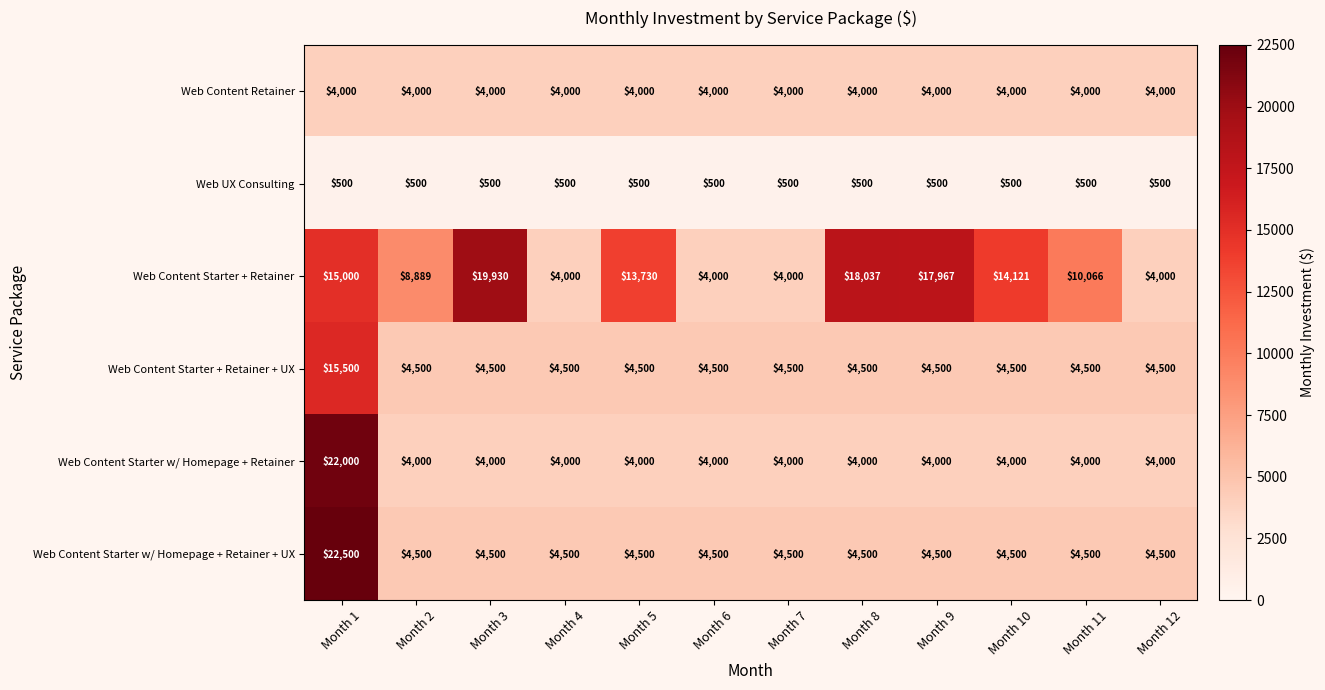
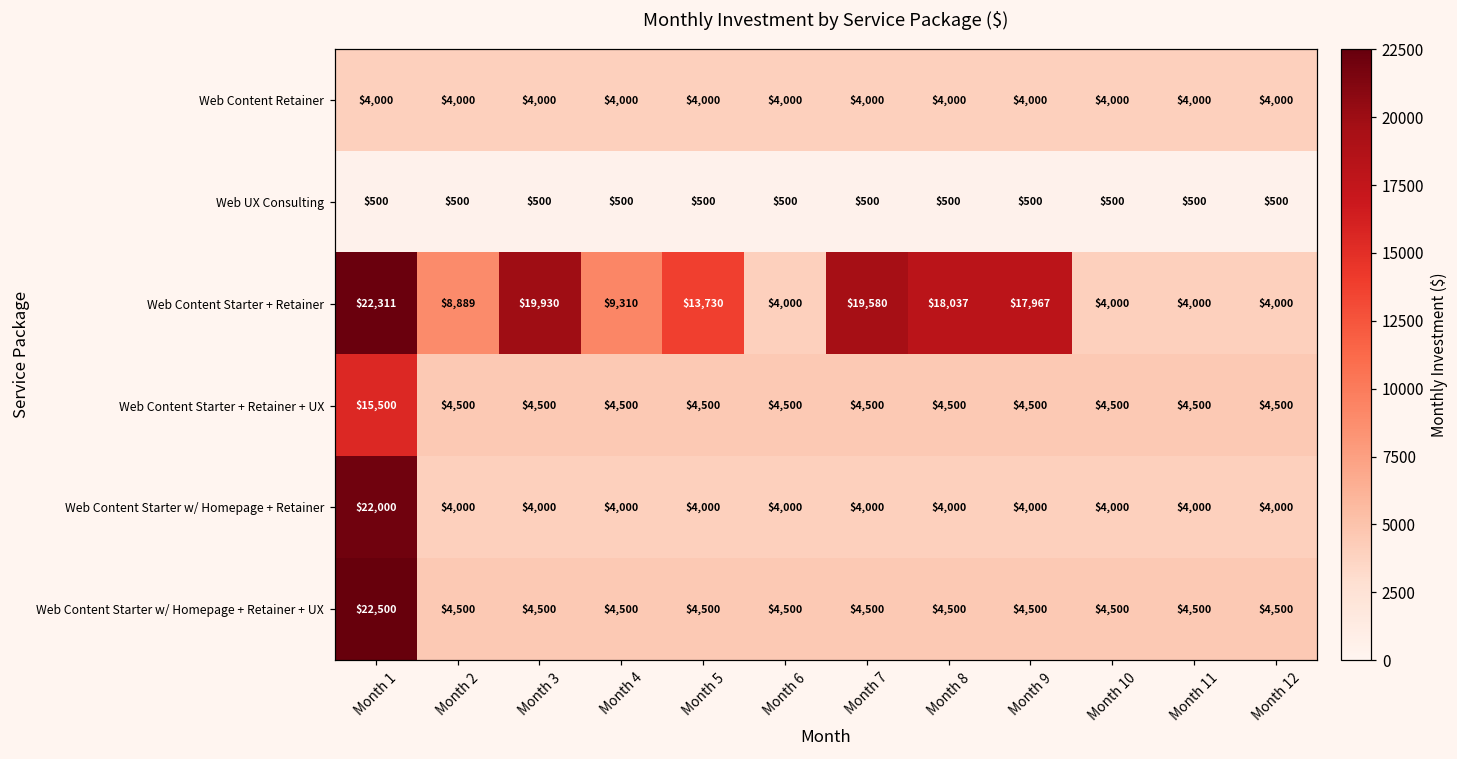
  {
    "Web Content Retainer": {
      "Month 1": "$4,000",
      "Month 2": "$4,000",
      "Month 3": "$4,000",
      "Month 4": "$4,000",
      "Month 5": "$4,000",
      "Month 6": "$4,000",
      "Month 7": "$4,000",
      "Month 8": "$4,000",
      "Month 9": "$4,000",
      "Month 10": "$4,000",
      "Month 11": "$4,000",
      "Month 12": "$4,000"
    },
    "Web UX Consulting": {
      "Month 1": "$500",
      "Month 2": "$500",
      "Month 3": "$500",
      "Month 4": "$500",
      "Month 5": "$500",
      "Month 6": "$500",
      "Month 7": "$500",
      "Month 8": "$500",
      "Month 9": "$500",
      "Month 10": "$500",
      "Month 11": "$500",
      "Month 12": "$500"
    },
    "Web Content Starter + Retainer": {
-     "Month 1": "$15,000",
+     "Month 1": "$22,311",
      "Month 2": "$8,889",
      "Month 3": "$19,930",
-     "Month 4": "$4,000",
+     "Month 4": "$9,310",
      "Month 5": "$13,730",
      "Month 6": "$4,000",
-     "Month 7": "$4,000",
+     "Month 7": "$19,580",
      "Month 8": "$18,037",
      "Month 9": "$17,967",
-     "Month 10": "$14,121",
-     "Month 11": "$10,066",
+     "Month 10": "$4,000",
+     "Month 11": "$4,000",
      "Month 12": "$4,000"
    },
    "Web Content Starter + Retainer + UX": {
      "Month 1": "$15,500",
      "Month 2": "$4,500",
      "Month 3": "$4,500",
      "Month 4": "$4,500",
      "Month 5": "$4,500",
      "Month 6": "$4,500",
      "Month 7": "$4,500",
      "Month 8": "$4,500",
      "Month 9": "$4,500",
      "Month 10": "$4,500",
      "Month 11": "$4,500",
      "Month 12": "$4,500"
    },
    "Web Content Starter w/ Homepage + Retainer": {
      "Month 1": "$22,000",
      "Month 2": "$4,000",
      "Month 3": "$4,000",
      "Month 4": "$4,000",
      "Month 5": "$4,000",
      "Month 6": "$4,000",
      "Month 7": "$4,000",
      "Month 8": "$4,000",
      "Month 9": "$4,000",
      "Month 10": "$4,000",
      "Month 11": "$4,000",
      "Month 12": "$4,000"
    },
    "Web Content Starter w/ Homepage + Retainer + UX": {
      "Month 1": "$22,500",
      "Month 2": "$4,500",
      "Month 3": "$4,500",
      "Month 4": "$4,500",
      "Month 5": "$4,500",
      "Month 6": "$4,500",
      "Month 7": "$4,500",
      "Month 8": "$4,500",
      "Month 9": "$4,500",
      "Month 10": "$4,500",
      "Month 11": "$4,500",
      "Month 12": "$4,500"
    }
  }
